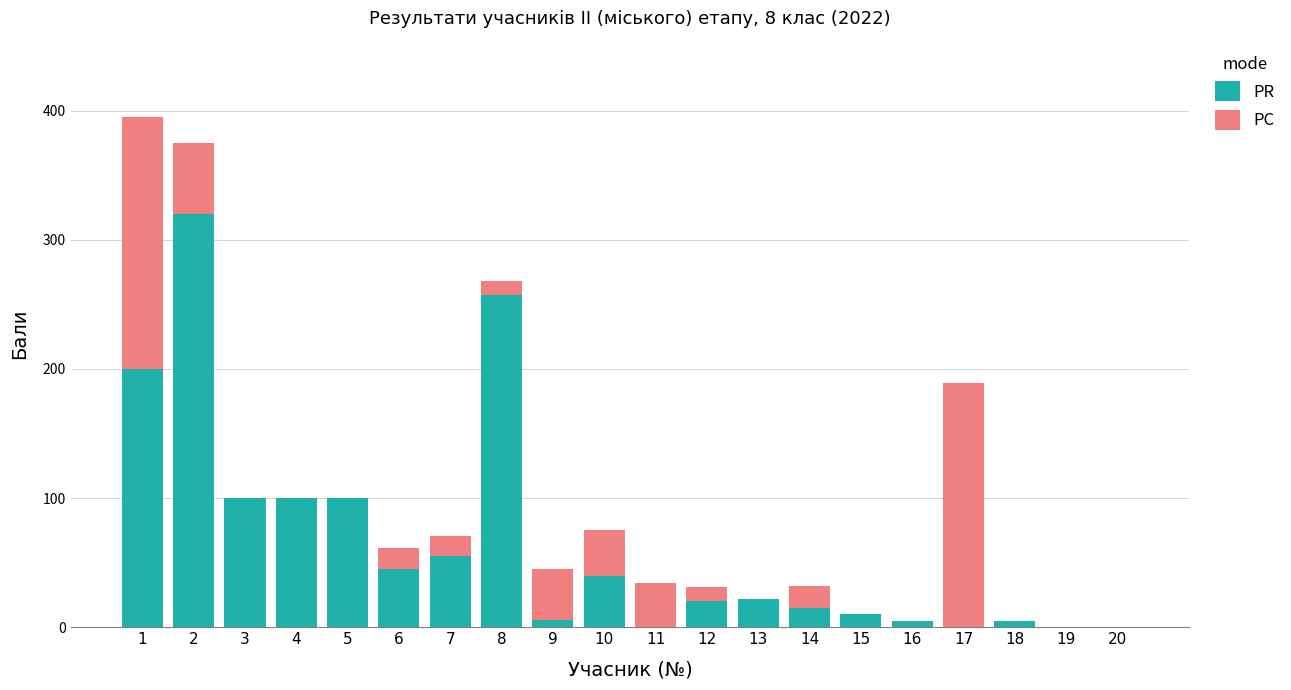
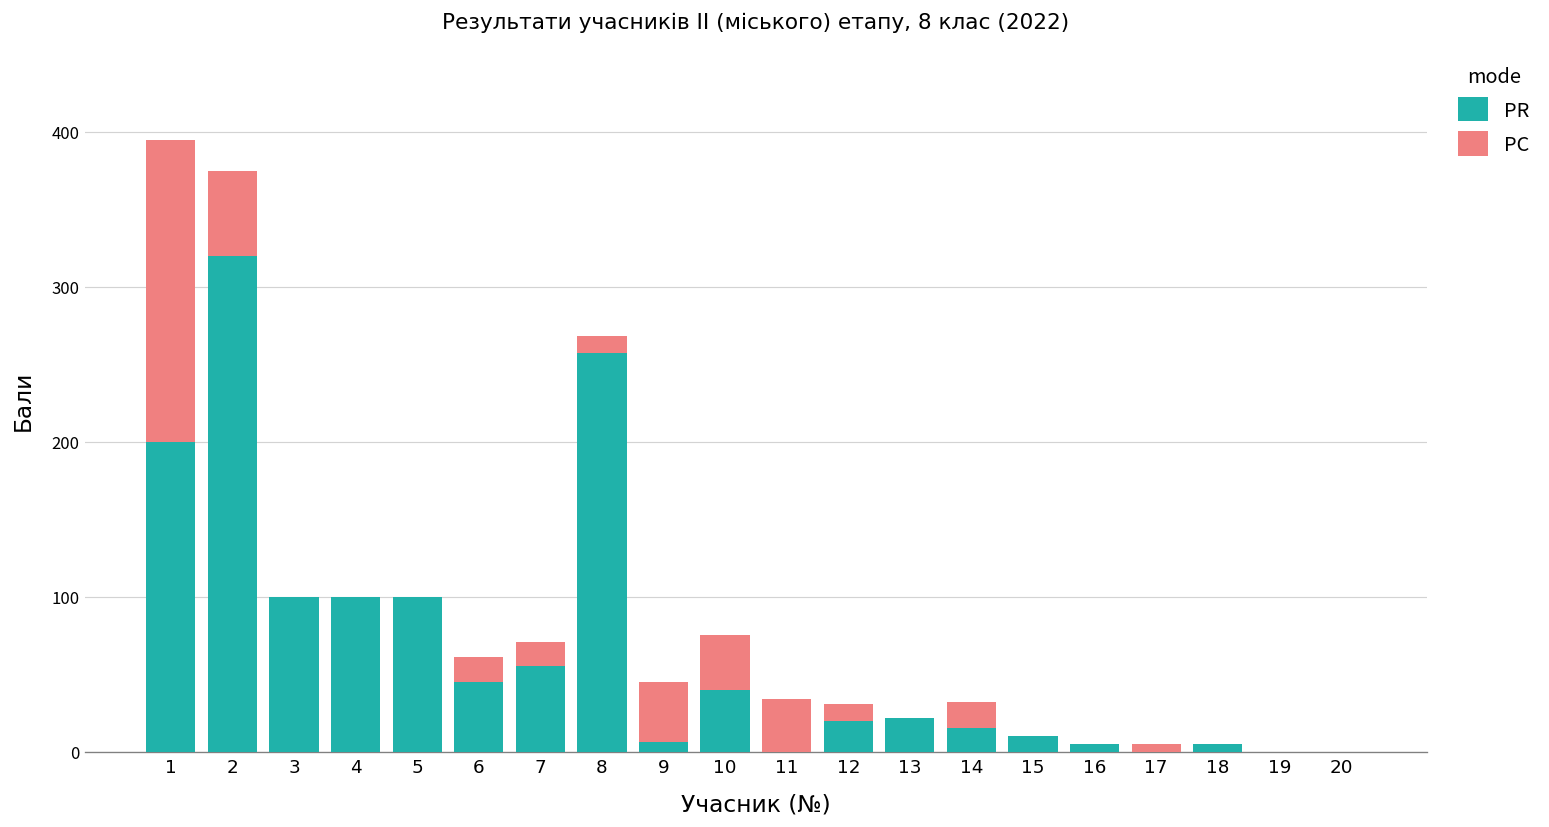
  {
    "PR": {
      "1": 200,
      "2": 320,
      "3": 100,
      "4": 100,
      "5": 100,
      "6": 45,
      "7": 55,
      "8": 257,
      "9": 6,
      "10": 40,
      "11": 0,
      "12": 20,
      "13": 22,
      "14": 15,
      "15": 10,
      "16": 5,
      "17": 0,
      "18": 5,
      "19": 0,
      "20": 0
    },
    "PC": {
      "1": 195,
      "2": 55,
      "3": 0,
      "4": 0,
      "5": 0,
      "6": 16,
      "7": 16,
      "8": 11,
      "9": 39,
      "10": 35,
      "11": 34,
      "12": 11,
      "13": 0,
      "14": 17,
      "15": 0,
      "16": 0,
-     "17": 189,
+     "17": 5,
      "18": 0,
      "19": 0,
      "20": 0
    }
  }
